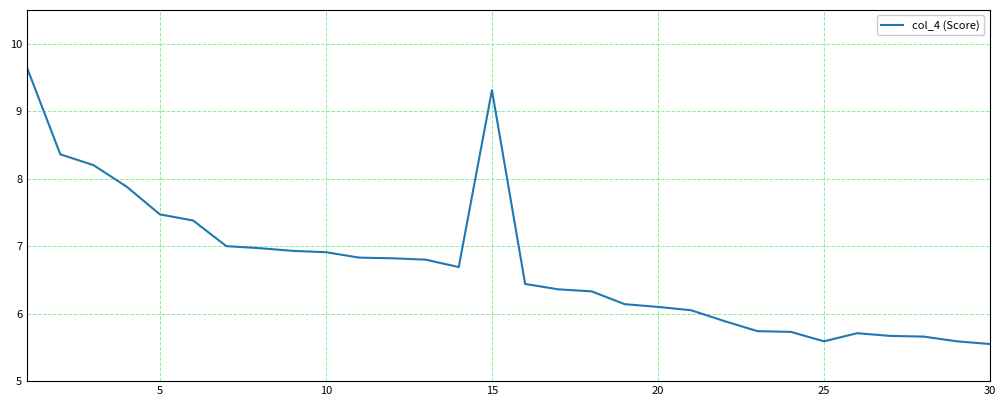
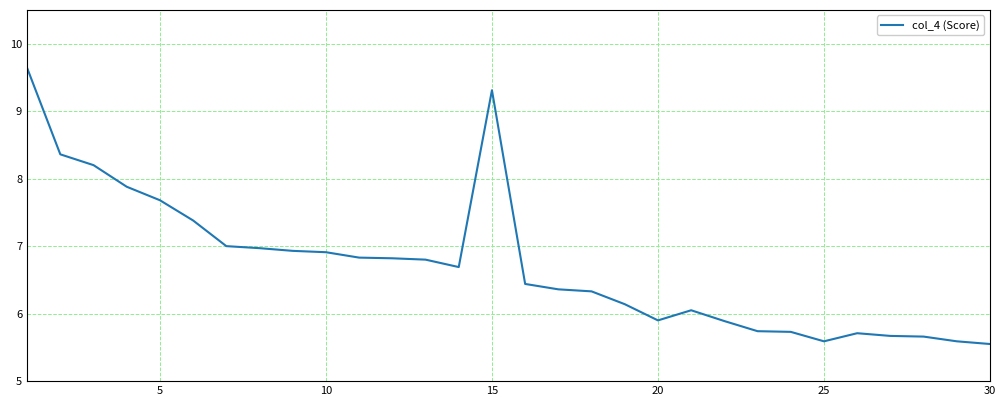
  {
-   "5": 7.5,
+   "5": 7.7,
    "10": 6.9,
    "15": 9.3,
-   "20": 6.1,
+   "20": 5.9,
    "25": 5.6,
    "30": 5.6
  }
